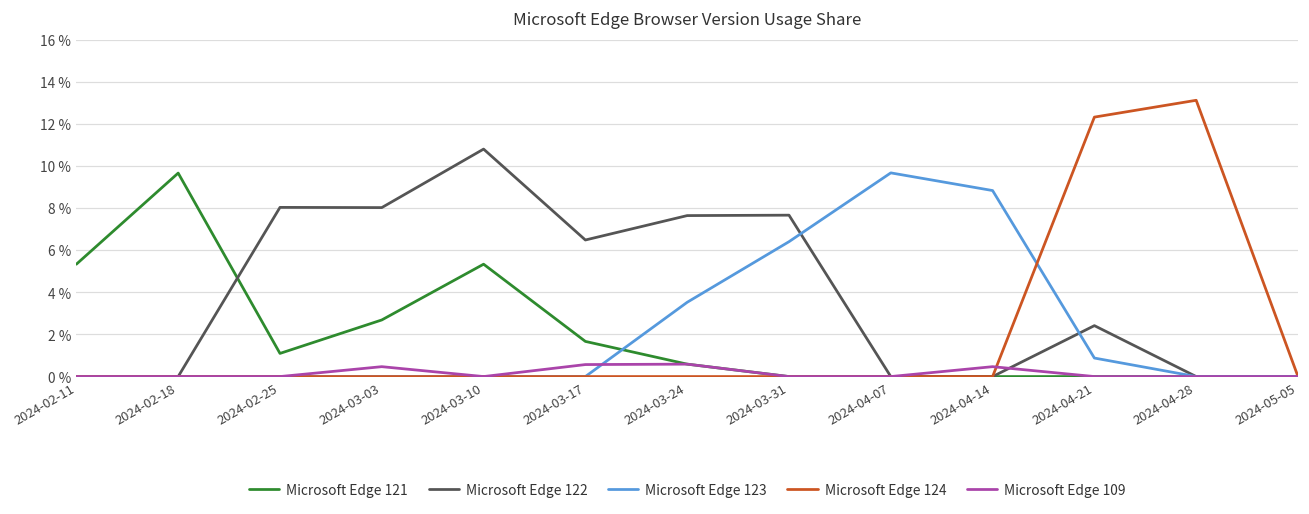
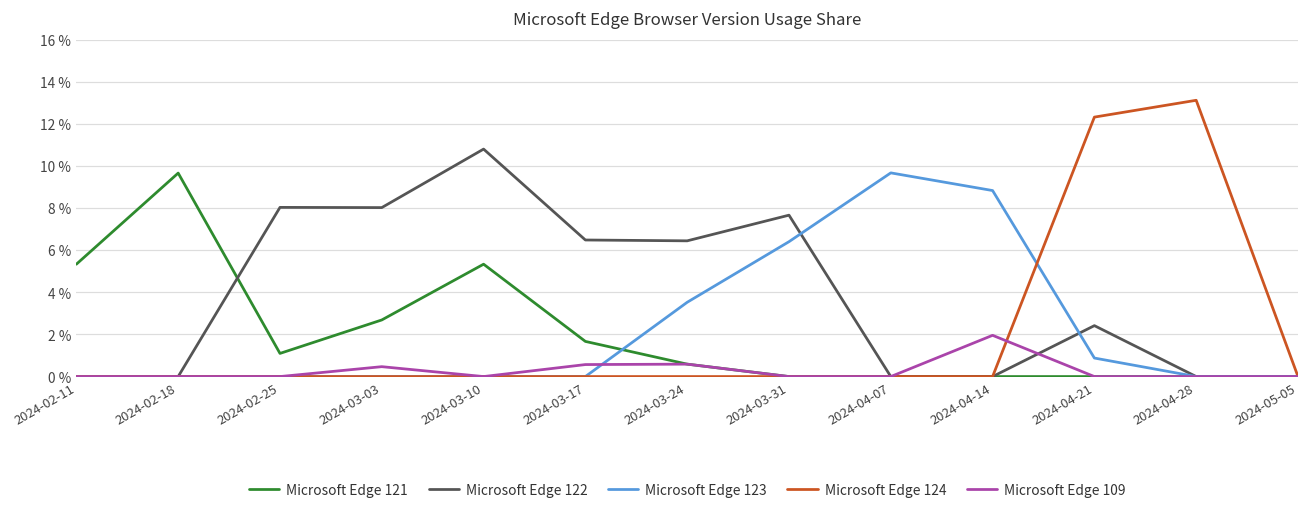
  {
    "Microsoft Edge 121": {
      "2024-02-11": "5.3 %",
      "2024-02-18": "9.7 %",
      "2024-02-25": "1.1 %",
      "2024-03-03": "2.7 %",
      "2024-03-10": "5.3 %",
      "2024-03-17": "1.7 %"
    },
    "Microsoft Edge 122": {
      "2024-02-25": "8.0 %",
      "2024-03-03": "8.0 %",
      "2024-03-10": "10.8 %",
      "2024-03-17": "6.5 %",
-     "2024-03-24": "7.7 %",
+     "2024-03-24": "6.5 %",
      "2024-03-31": "7.7 %",
      "2024-04-21": "2.4 %"
    },
    "Microsoft Edge 123": {
      "2024-03-24": "3.5 %",
      "2024-03-31": "6.4 %",
      "2024-04-07": "9.7 %",
      "2024-04-14": "8.8 %",
      "2024-04-21": "0.9 %"
    },
    "Microsoft Edge 124": {
      "2024-03-24": "0.0 %",
      "2024-04-21": "12.3 %",
      "2024-04-28": "13.1 %"
    },
    "Microsoft Edge 109": {
      "2024-03-03": "0.5 %",
      "2024-03-17": "0.6 %",
-     "2024-04-14": "0.5 %"
+     "2024-04-14": "2.0 %"
    }
  }
